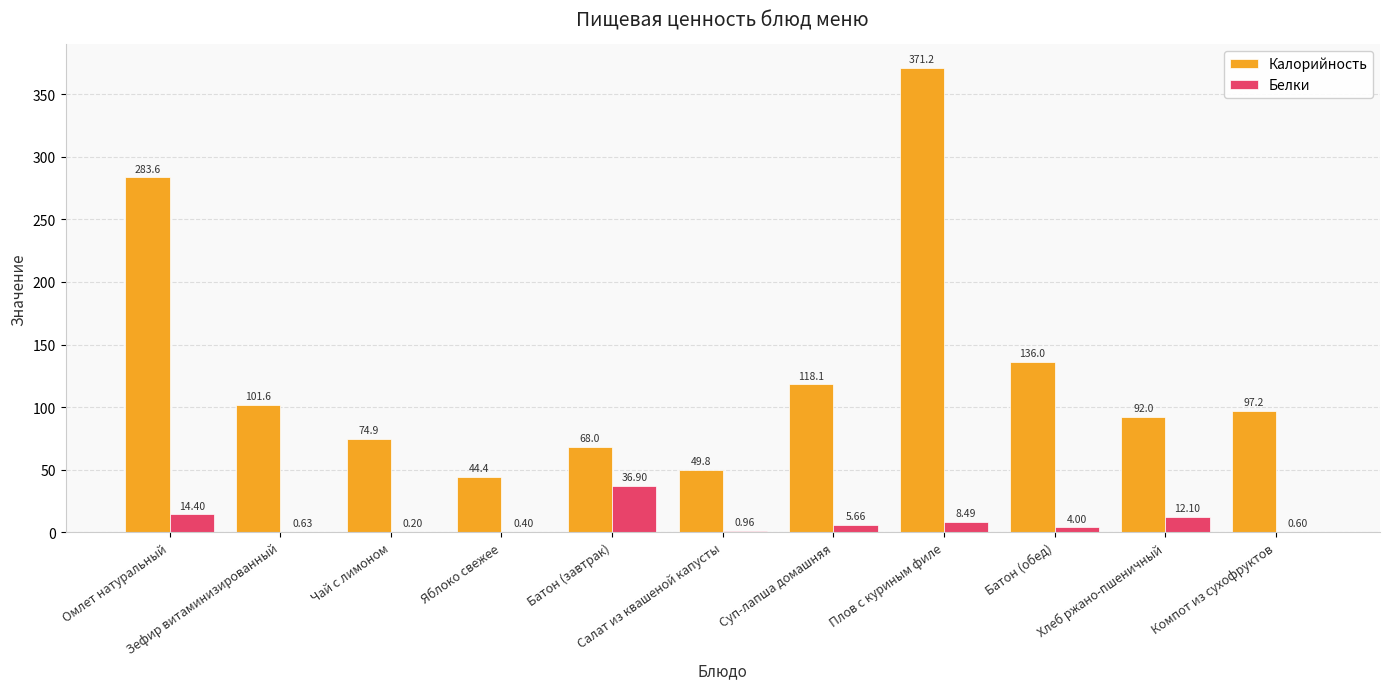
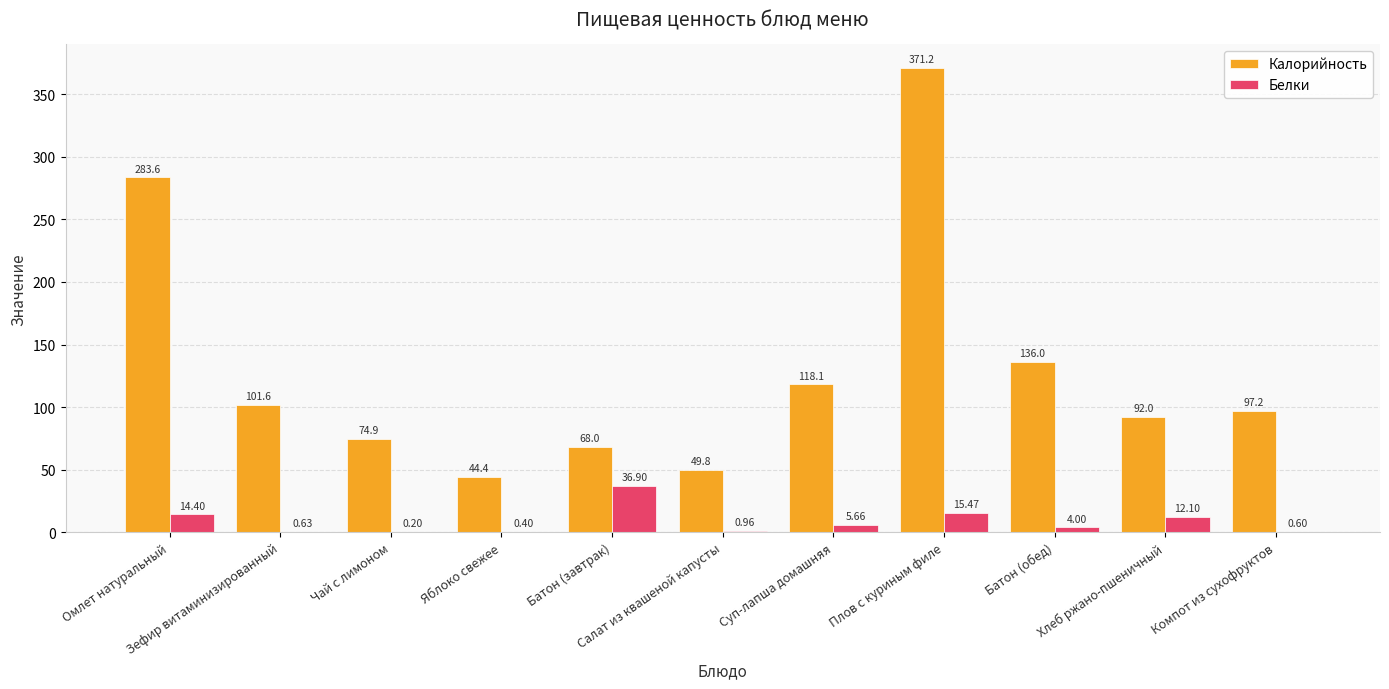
  {
    "Калорийность": {
      "Омлет натуральный": 283.6,
      "Зефир витаминизированный": 101.6,
      "Чай с лимоном": 74.9,
      "Яблоко свежее": 44.4,
      "Батон (завтрак)": 68.0,
      "Салат из квашеной капусты": 49.8,
      "Суп-лапша домашняя": 118.1,
      "Плов с куриным филе": 371.2,
      "Батон (обед)": 136.0,
      "Хлеб ржано-пшеничный": 92.0,
      "Компот из сухофруктов": 97.2
    },
    "Белки": {
      "Омлет натуральный": 14.40,
      "Зефир витаминизированный": 0.63,
      "Чай с лимоном": 0.20,
      "Яблоко свежее": 0.40,
      "Батон (завтрак)": 36.90,
      "Салат из квашеной капусты": 0.96,
      "Суп-лапша домашняя": 5.66,
-     "Плов с куриным филе": 8.49,
+     "Плов с куриным филе": 15.47,
      "Батон (обед)": 4.00,
      "Хлеб ржано-пшеничный": 12.10,
      "Компот из сухофруктов": 0.60
    }
  }
